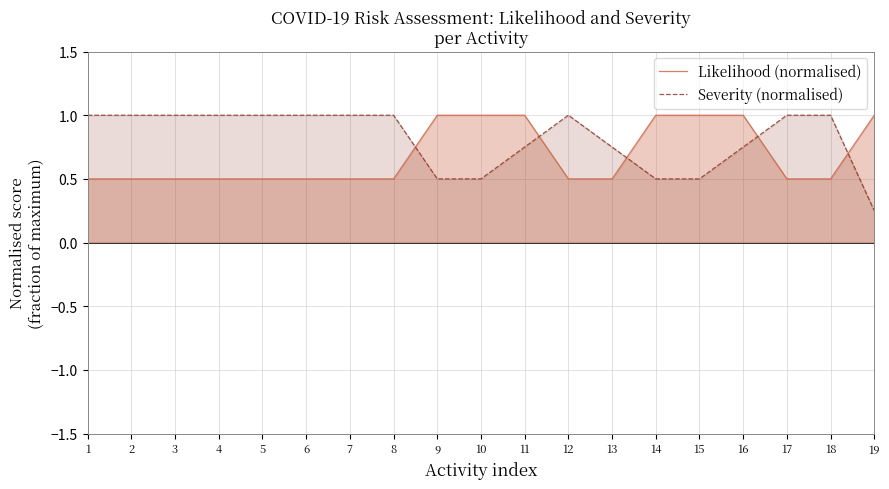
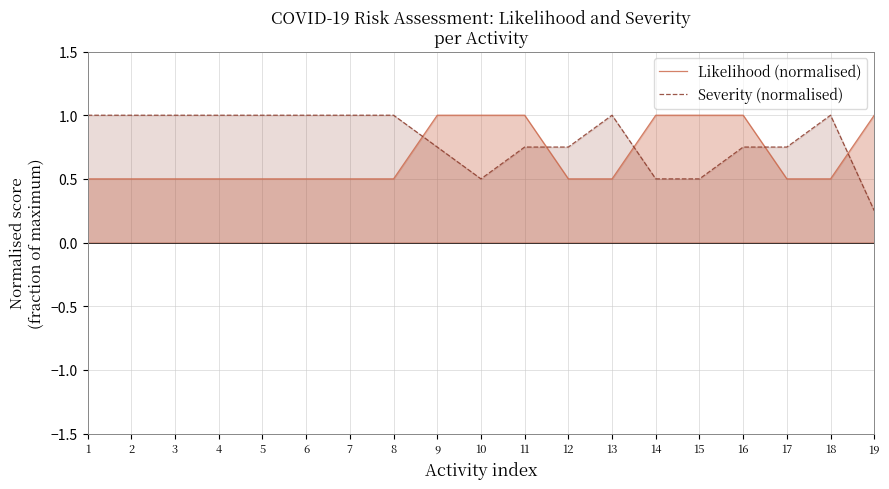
  {
    "Likelihood (normalised)": {
      "1": 0.50,
      "2": 0.50,
      "3": 0.50,
      "4": 0.50,
      "5": 0.50,
      "6": 0.50,
      "7": 0.50,
      "8": 0.50,
      "9": 1.00,
      "10": 1.00,
      "11": 1.00,
      "12": 0.50,
      "13": 0.50,
      "14": 1.00,
      "15": 1.00,
      "16": 1.00,
      "17": 0.50,
      "18": 0.50,
      "19": 1.00
    },
    "Severity (normalised)": {
      "1": 1.00,
      "2": 1.00,
      "3": 1.00,
      "4": 1.00,
      "5": 1.00,
      "6": 1.00,
      "7": 1.00,
      "8": 1.00,
-     "9": 0.50,
+     "9": 0.75,
      "10": 0.50,
      "11": 0.75,
-     "12": 1.00,
-     "13": 0.75,
+     "12": 0.75,
+     "13": 1.00,
      "14": 0.50,
      "15": 0.50,
      "16": 0.75,
-     "17": 1.00,
+     "17": 0.75,
      "18": 1.00,
      "19": 0.25
    }
  }
